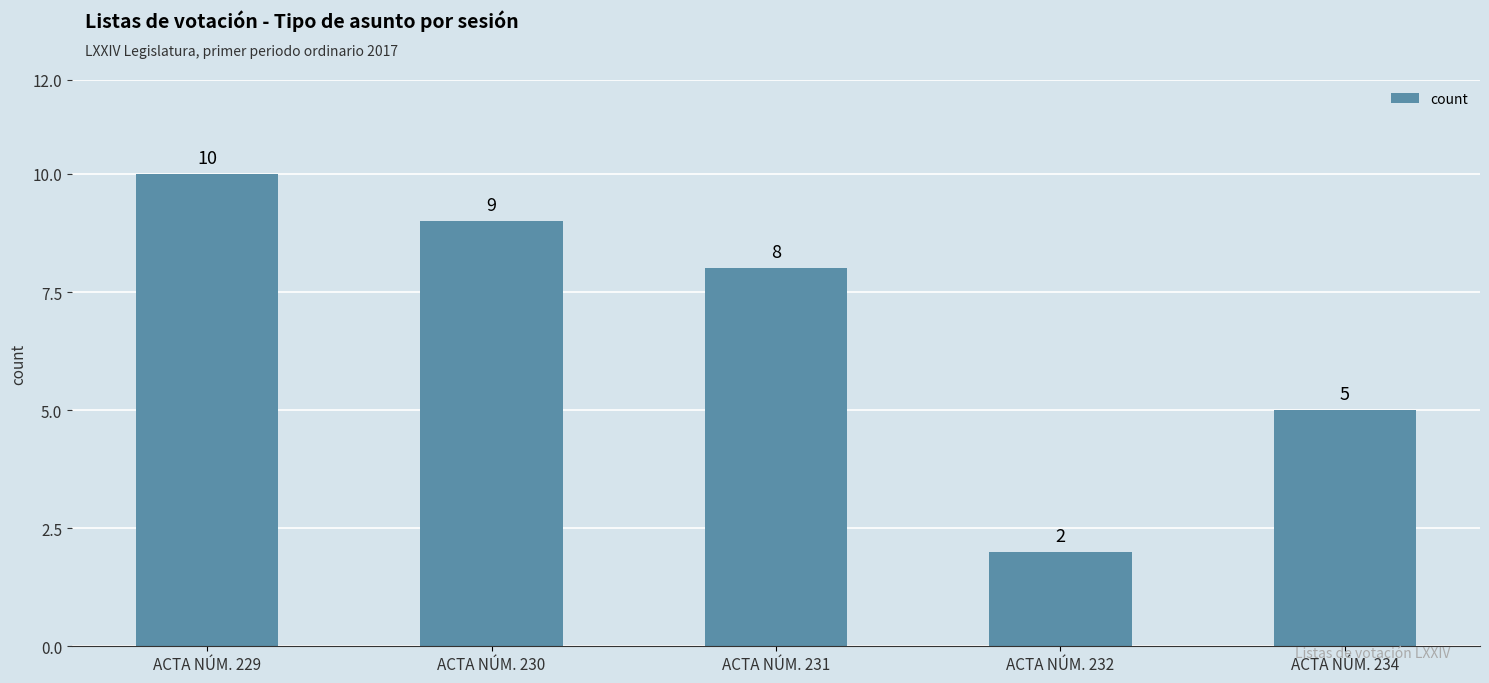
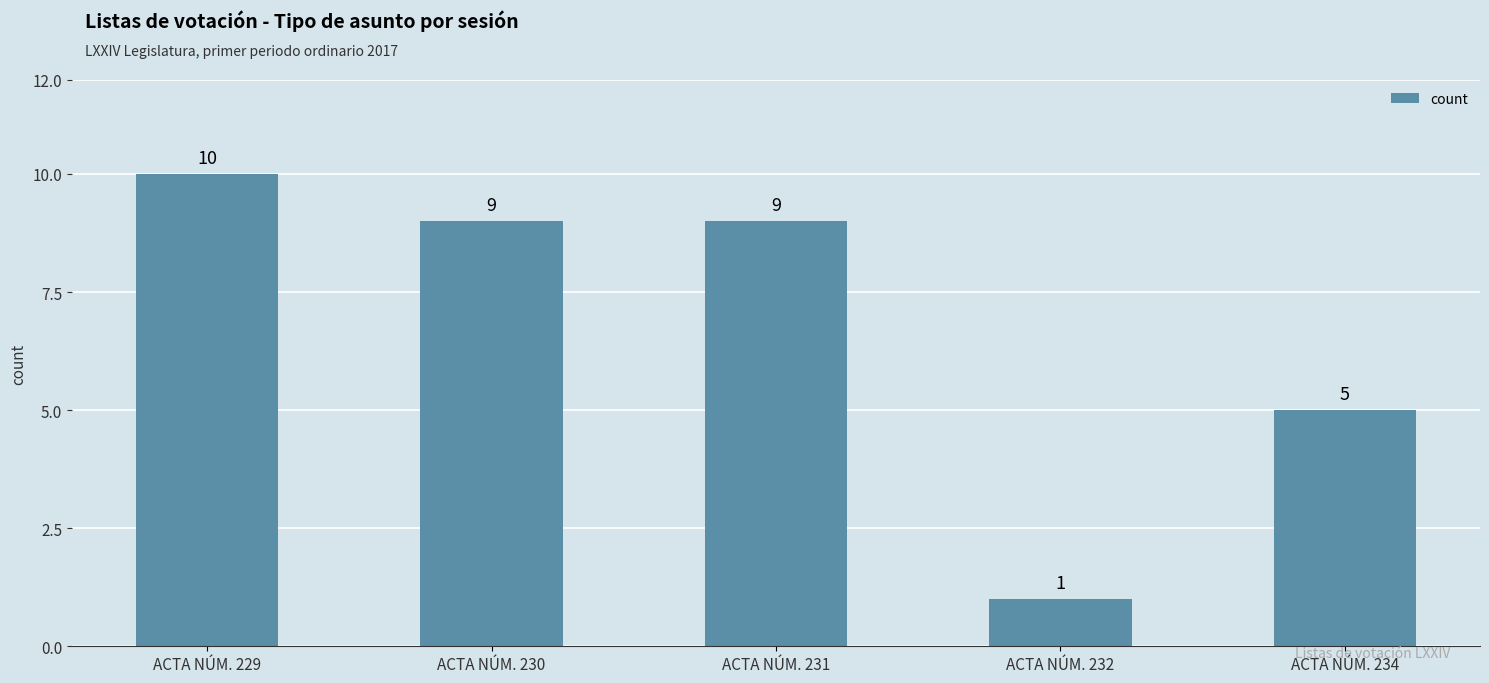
  {
    "ACTA NÚM. 229": 10,
    "ACTA NÚM. 230": 9,
-   "ACTA NÚM. 231": 8,
-   "ACTA NÚM. 232": 2,
+   "ACTA NÚM. 231": 9,
+   "ACTA NÚM. 232": 1,
    "ACTA NÚM. 234": 5
  }
